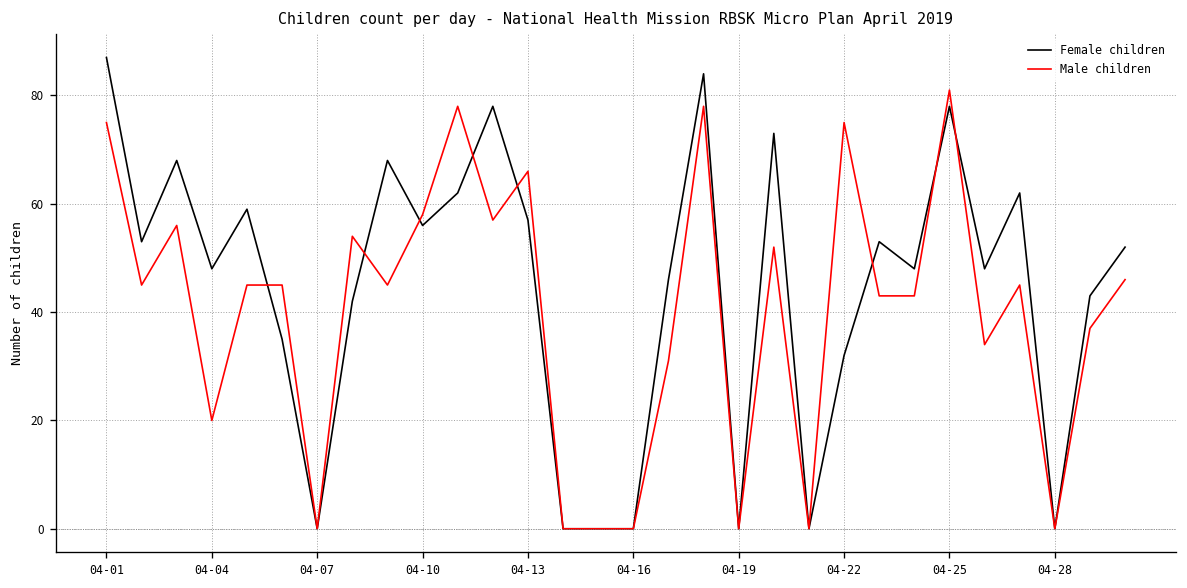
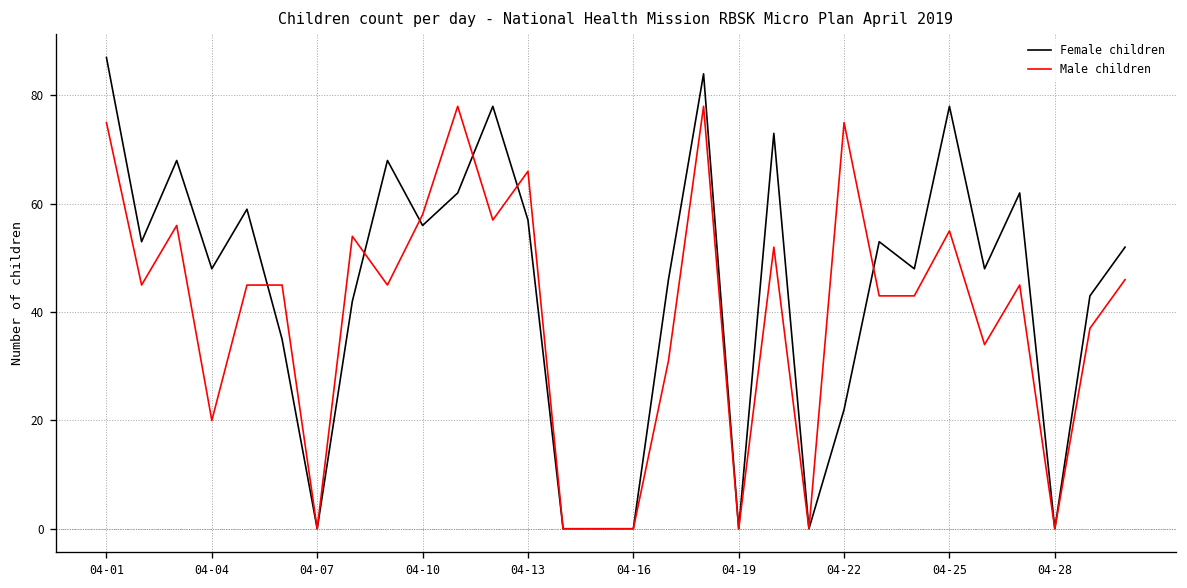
  {
    "Female children": {
      "04-01": 87,
      "04-04": 48,
      "04-10": 56,
      "04-13": 57,
-     "04-22": 32,
+     "04-22": 22,
      "04-25": 78
    },
    "Male children": {
      "04-01": 75,
      "04-04": 20,
      "04-10": 58,
      "04-13": 66,
      "04-22": 75,
-     "04-25": 81
+     "04-25": 55
    }
  }
